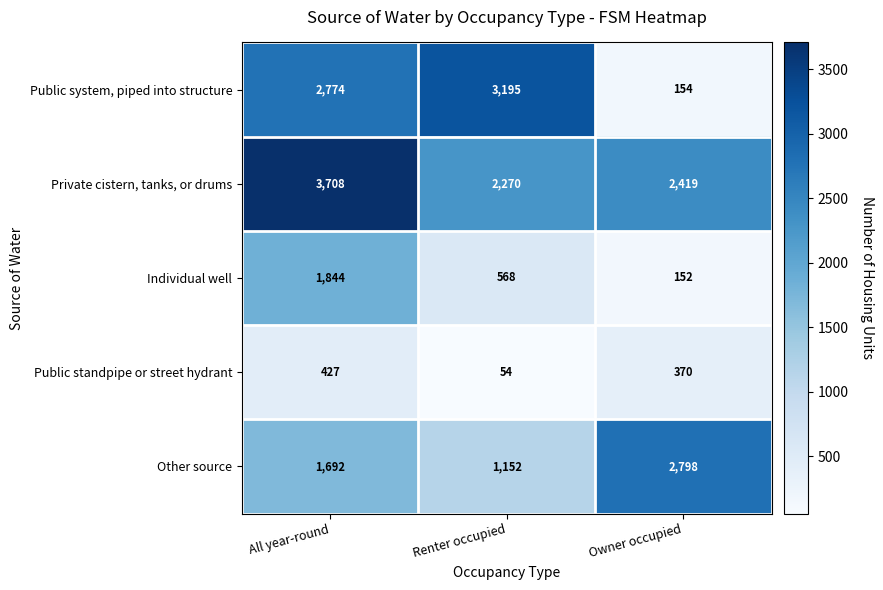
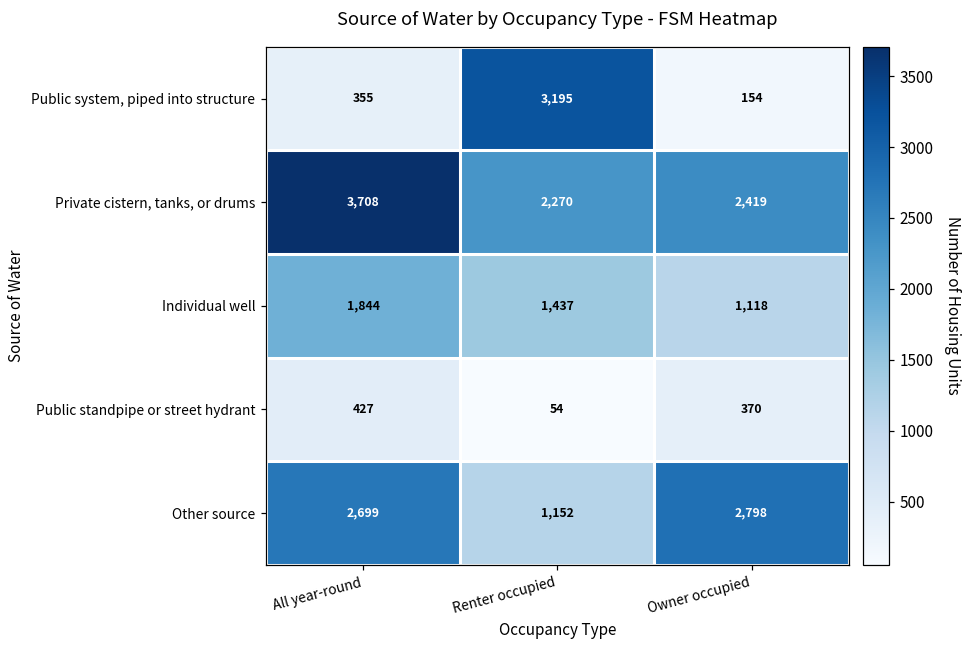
  {
    "Public system, piped into structure": {
-     "All year-round": "2,774",
+     "All year-round": "355",
      "Renter occupied": "3,195",
      "Owner occupied": "154"
    },
    "Private cistern, tanks, or drums": {
      "All year-round": "3,708",
      "Renter occupied": "2,270",
      "Owner occupied": "2,419"
    },
    "Individual well": {
      "All year-round": "1,844",
-     "Renter occupied": "568",
-     "Owner occupied": "152"
+     "Renter occupied": "1,437",
+     "Owner occupied": "1,118"
    },
    "Public standpipe or street hydrant": {
      "All year-round": "427",
      "Renter occupied": "54",
      "Owner occupied": "370"
    },
    "Other source": {
-     "All year-round": "1,692",
+     "All year-round": "2,699",
      "Renter occupied": "1,152",
      "Owner occupied": "2,798"
    }
  }
